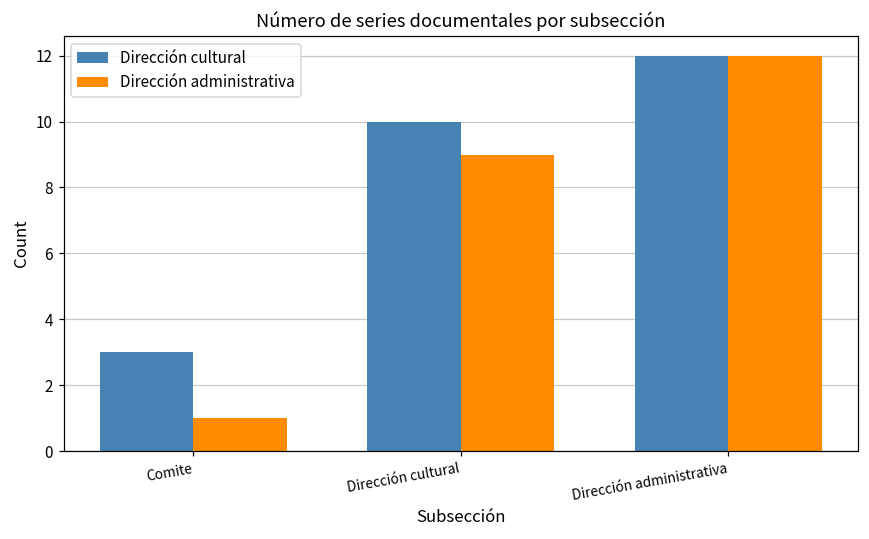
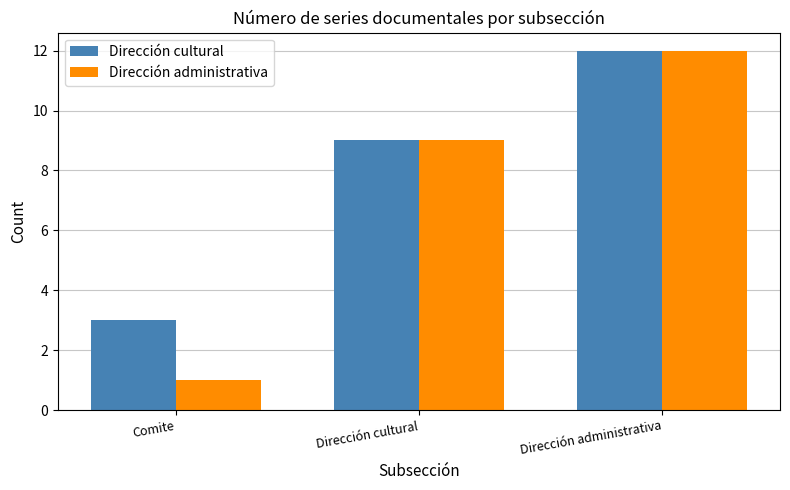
  {
    "Dirección cultural": {
      "Comite": 3,
-     "Dirección cultural": 10,
+     "Dirección cultural": 9,
      "Dirección administrativa": 12
    },
    "Dirección administrativa": {
      "Comite": 1,
      "Dirección cultural": 9,
      "Dirección administrativa": 12
    }
  }
